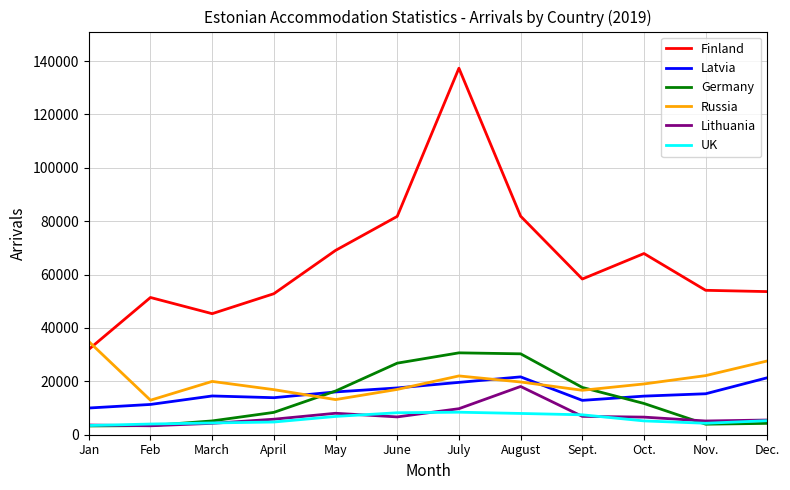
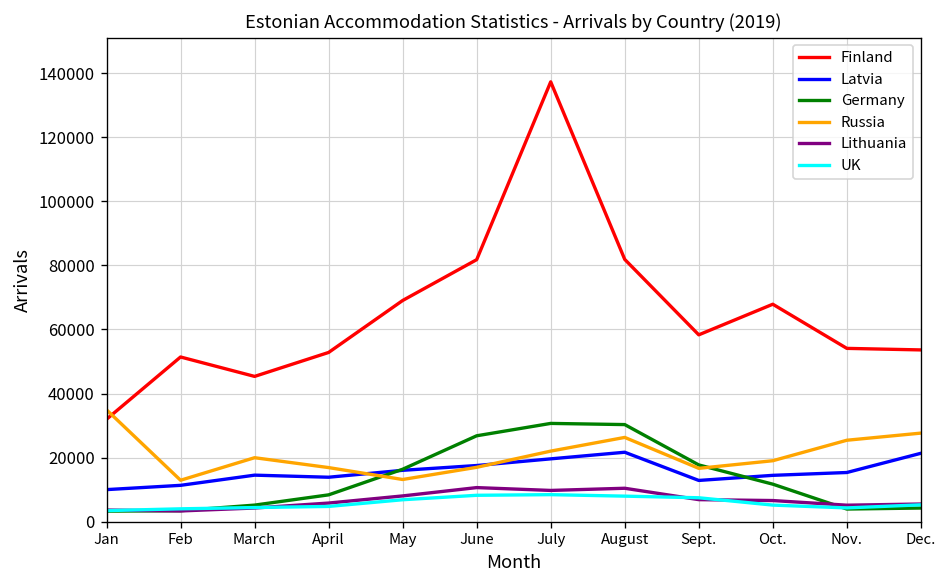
  {
    "Finland": {
      "Jan": 32000,
      "Feb": 51000,
      "March": 45000,
      "April": 53000,
      "May": 69000,
      "June": 82000,
      "July": 137000,
      "August": 82000,
      "Sept.": 58000,
      "Oct.": 68000,
      "Nov.": 54000,
      "Dec.": 54000
    },
    "Latvia": {
      "Jan": 10000,
      "Feb": 11000,
      "March": 15000,
      "April": 14000,
      "July": 20000,
      "August": 22000,
      "Sept.": 13000,
      "Oct.": 14000,
      "Nov.": 15000,
      "Dec.": 21000
    },
    "Germany": {
      "April": 8000,
      "June": 27000,
      "July": 31000,
      "August": 30000,
      "Sept.": 18000,
      "Oct.": 12000,
      "Dec.": 4000
    },
    "Russia": {
      "Jan": 35000,
      "Feb": 13000,
      "March": 20000,
      "April": 17000,
      "May": 13000,
      "July": 22000,
-     "August": 20000,
+     "August": 26000,
      "Sept.": 17000,
      "Oct.": 19000,
-     "Nov.": 22000,
+     "Nov.": 25000,
      "Dec.": 28000
    },
    "Lithuania": {
      "April": 6000,
      "May": 8000,
-     "June": 7000,
+     "June": 11000,
      "July": 10000,
-     "August": 18000,
+     "August": 10000,
      "Oct.": 7000
    },
    "UK": {
      "April": 5000,
      "May": 7000,
      "June": 8000,
      "July": 8000,
      "August": 8000,
      "Oct.": 5000
    }
  }
